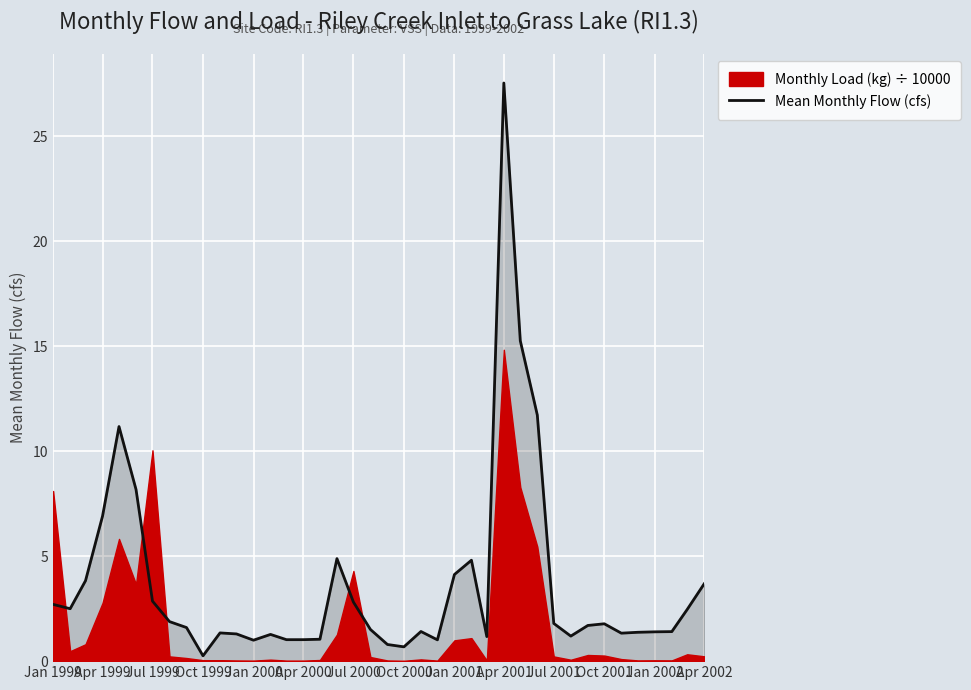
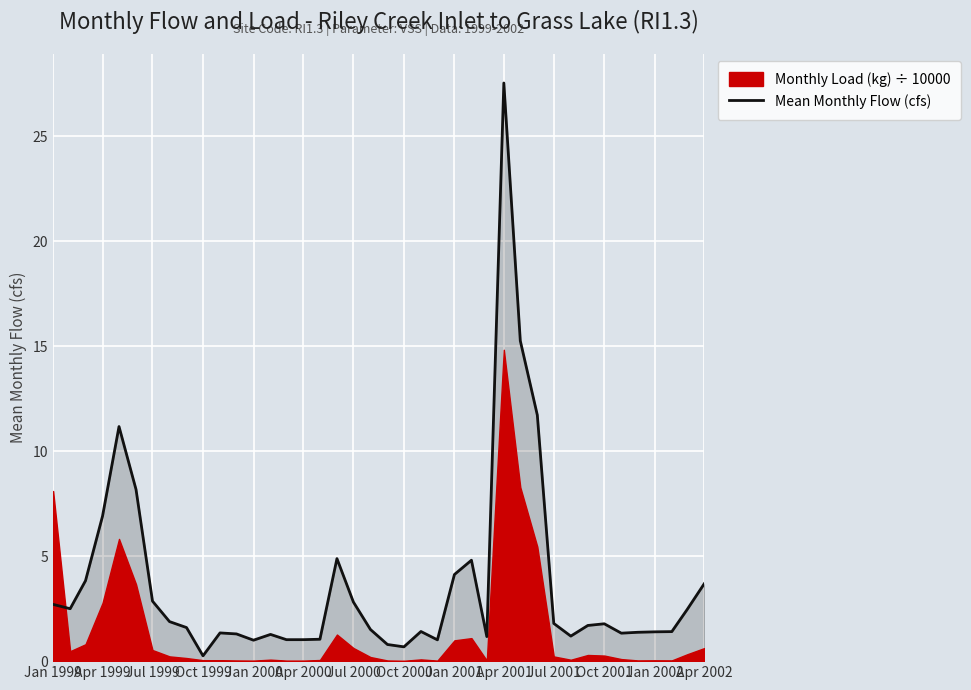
  {
    "Monthly Load (kg) ÷ 10000": {
      "Jan 1999": 8.1,
      "Apr 1999": 2.8,
-     "Jul 1999": 10.0,
-     "Jul 2000": 4.3,
+     "Jul 1999": 0.5,
+     "Jul 2000": 0.6,
      "Jan 2001": 1.0,
      "Apr 2001": 14.8,
      "Jul 2001": 0.2,
      "Oct 2001": 0.3,
-     "Apr 2002": 0.2
+     "Apr 2002": 0.6
    },
    "Mean Monthly Flow (cfs)": {
      "Jan 1999": 2.7,
      "Apr 1999": 6.9,
      "Jul 1999": 2.9,
      "Oct 1999": 0.3,
      "Jan 2000": 1.0,
      "Apr 2000": 1.0,
      "Jul 2000": 2.8,
      "Oct 2000": 0.7,
      "Jan 2001": 4.1,
      "Apr 2001": 27.5,
      "Jul 2001": 1.8,
      "Oct 2001": 1.8,
      "Jan 2002": 1.4,
      "Apr 2002": 3.7
    }
  }
